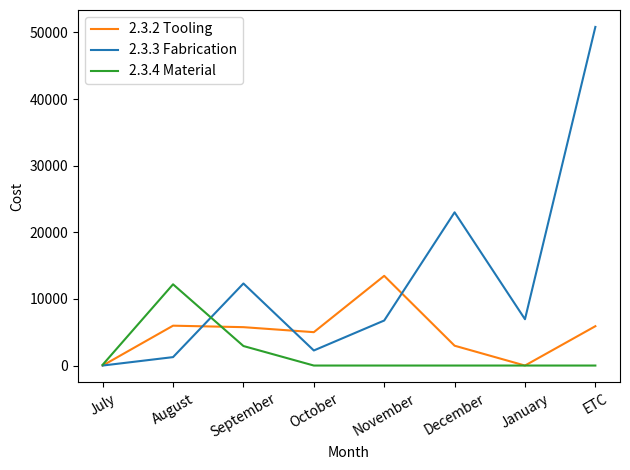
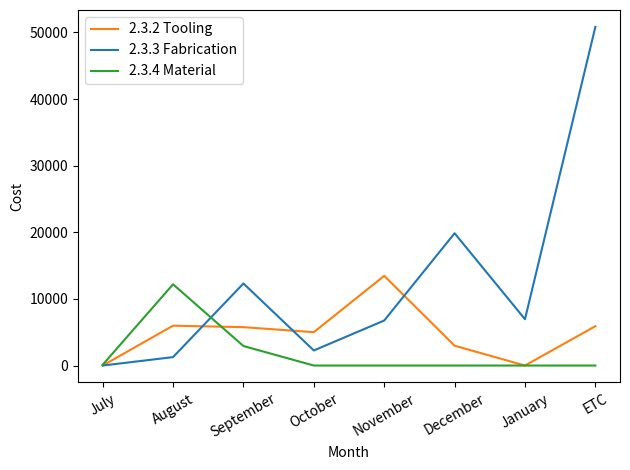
  {
    "2.3.2 Tooling": {
      "August": 6000,
      "September": 6000,
      "October": 5000,
      "November": 13000,
      "December": 3000,
      "ETC": 6000
    },
    "2.3.3 Fabrication": {
      "August": 1000,
      "September": 12000,
      "October": 2000,
      "November": 7000,
-     "December": 23000,
+     "December": 20000,
      "January": 7000,
      "ETC": 51000
    },
    "2.3.4 Material": {
      "August": 12000,
      "September": 3000,
      "October": 0,
      "November": 0,
      "December": 0,
      "ETC": 0
    }
  }
